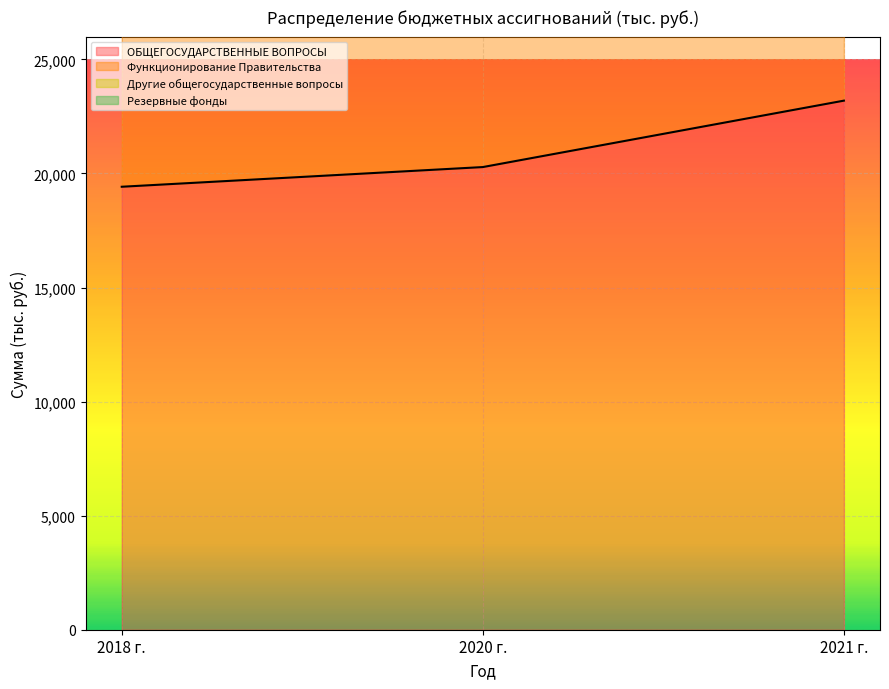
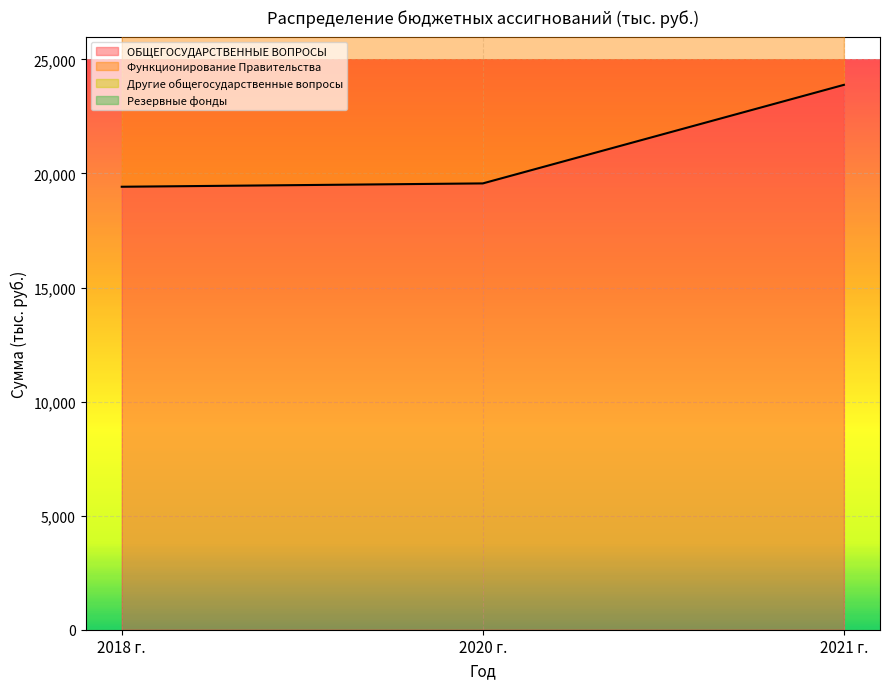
  {
    "ОБЩЕГОСУДАРСТВЕННЫЕ ВОПРОСЫ": {
      "2018 г.": "19,400",
-     "2020 г.": "20,300",
-     "2021 г.": "23,200"
+     "2020 г.": "19,600",
+     "2021 г.": "23,900"
    }
  }
